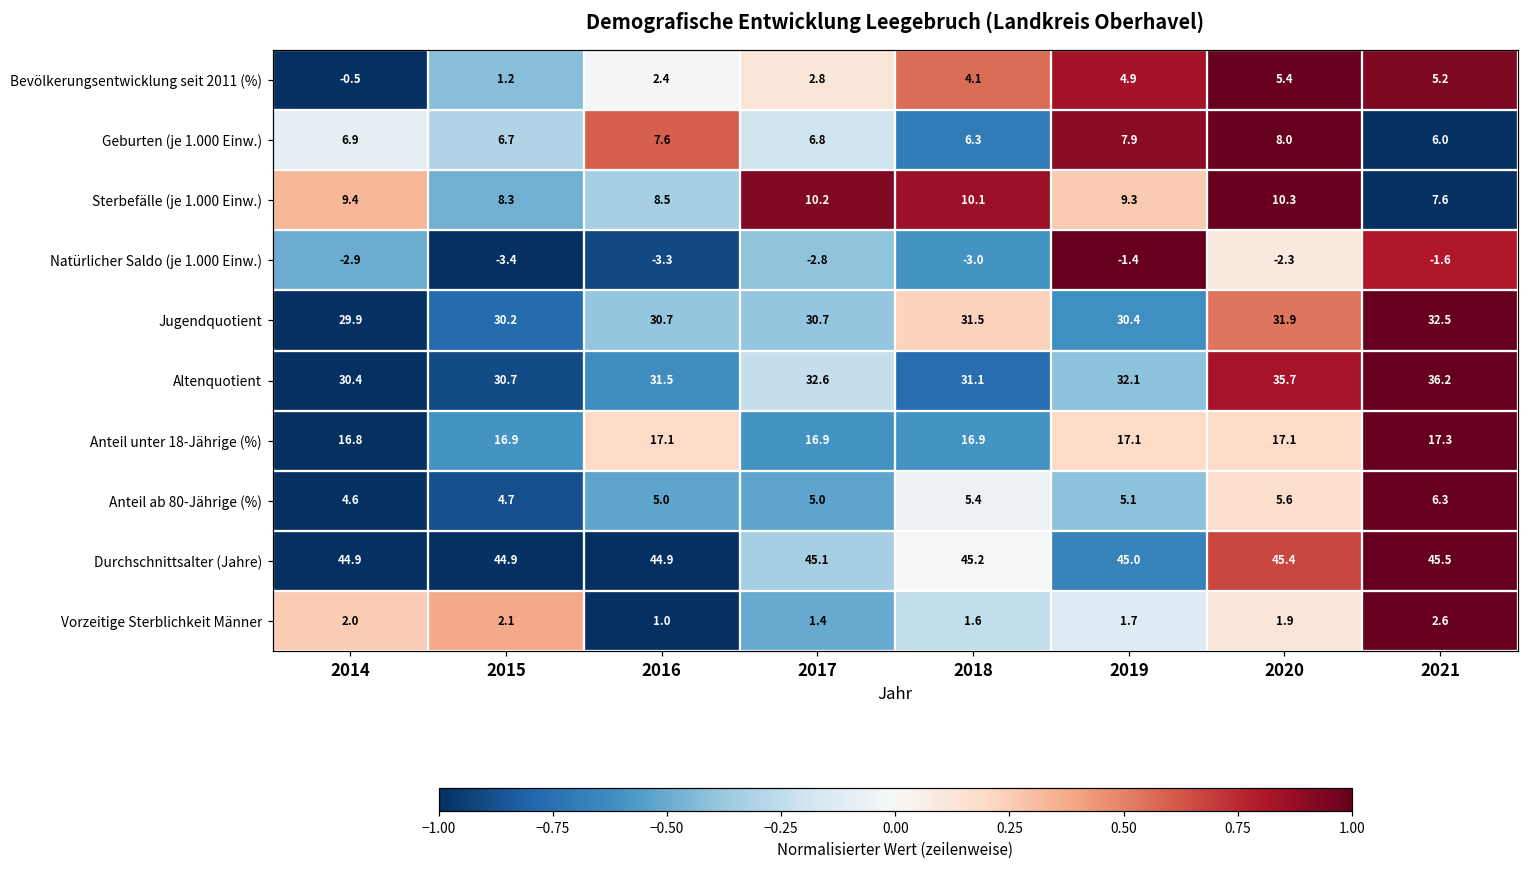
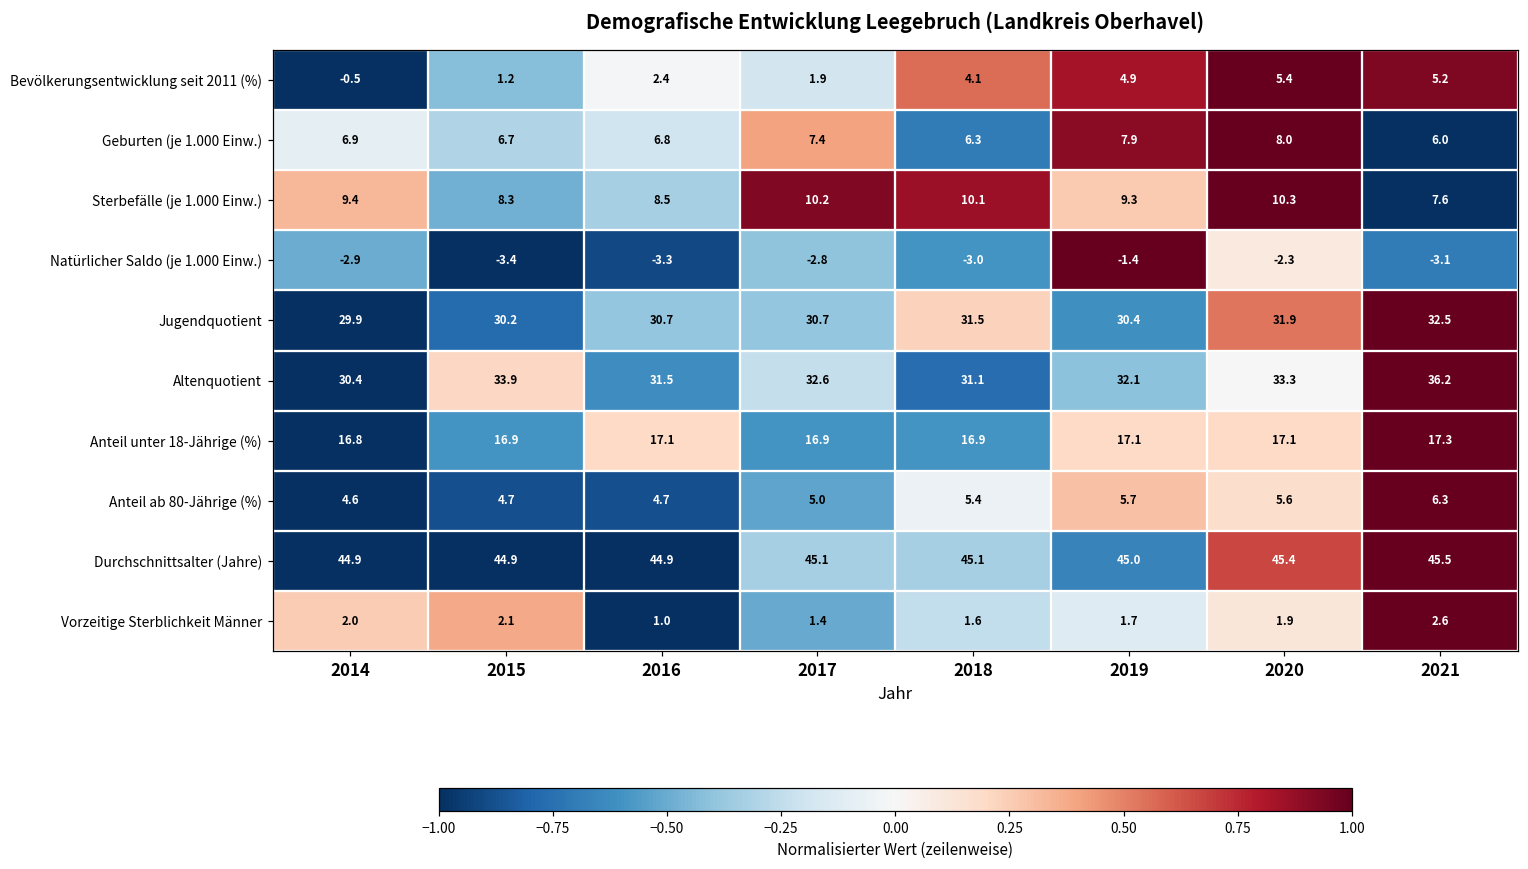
  {
    "Bevölkerungsentwicklung seit 2011 (%)": {
      "2014": -0.5,
      "2015": 1.2,
      "2016": 2.4,
-     "2017": 2.8,
+     "2017": 1.9,
      "2018": 4.1,
      "2019": 4.9,
      "2020": 5.4,
      "2021": 5.2
    },
    "Geburten (je 1.000 Einw.)": {
      "2014": 6.9,
      "2015": 6.7,
-     "2016": 7.6,
-     "2017": 6.8,
+     "2016": 6.8,
+     "2017": 7.4,
      "2018": 6.3,
      "2019": 7.9,
      "2020": 8.0,
      "2021": 6.0
    },
    "Sterbefälle (je 1.000 Einw.)": {
      "2014": 9.4,
      "2015": 8.3,
      "2016": 8.5,
      "2017": 10.2,
      "2018": 10.1,
      "2019": 9.3,
      "2020": 10.3,
      "2021": 7.6
    },
    "Natürlicher Saldo (je 1.000 Einw.)": {
      "2014": -2.9,
      "2015": -3.4,
      "2016": -3.3,
      "2017": -2.8,
      "2018": -3.0,
      "2019": -1.4,
      "2020": -2.3,
-     "2021": -1.6
+     "2021": -3.1
    },
    "Jugendquotient": {
      "2014": 29.9,
      "2015": 30.2,
      "2016": 30.7,
      "2017": 30.7,
      "2018": 31.5,
      "2019": 30.4,
      "2020": 31.9,
      "2021": 32.5
    },
    "Altenquotient": {
      "2014": 30.4,
-     "2015": 30.7,
+     "2015": 33.9,
      "2016": 31.5,
      "2017": 32.6,
      "2018": 31.1,
      "2019": 32.1,
-     "2020": 35.7,
+     "2020": 33.3,
      "2021": 36.2
    },
    "Anteil unter 18-Jährige (%)": {
      "2014": 16.8,
      "2015": 16.9,
      "2016": 17.1,
      "2017": 16.9,
      "2018": 16.9,
      "2019": 17.1,
      "2020": 17.1,
      "2021": 17.3
    },
    "Anteil ab 80-Jährige (%)": {
      "2014": 4.6,
      "2015": 4.7,
-     "2016": 5.0,
+     "2016": 4.7,
      "2017": 5.0,
      "2018": 5.4,
-     "2019": 5.1,
+     "2019": 5.7,
      "2020": 5.6,
      "2021": 6.3
    },
    "Durchschnittsalter (Jahre)": {
      "2014": 44.9,
      "2015": 44.9,
      "2016": 44.9,
      "2017": 45.1,
-     "2018": 45.2,
+     "2018": 45.1,
      "2019": 45.0,
      "2020": 45.4,
      "2021": 45.5
    },
    "Vorzeitige Sterblichkeit Männer": {
      "2014": 2.0,
      "2015": 2.1,
      "2016": 1.0,
      "2017": 1.4,
      "2018": 1.6,
      "2019": 1.7,
      "2020": 1.9,
      "2021": 2.6
    }
  }
